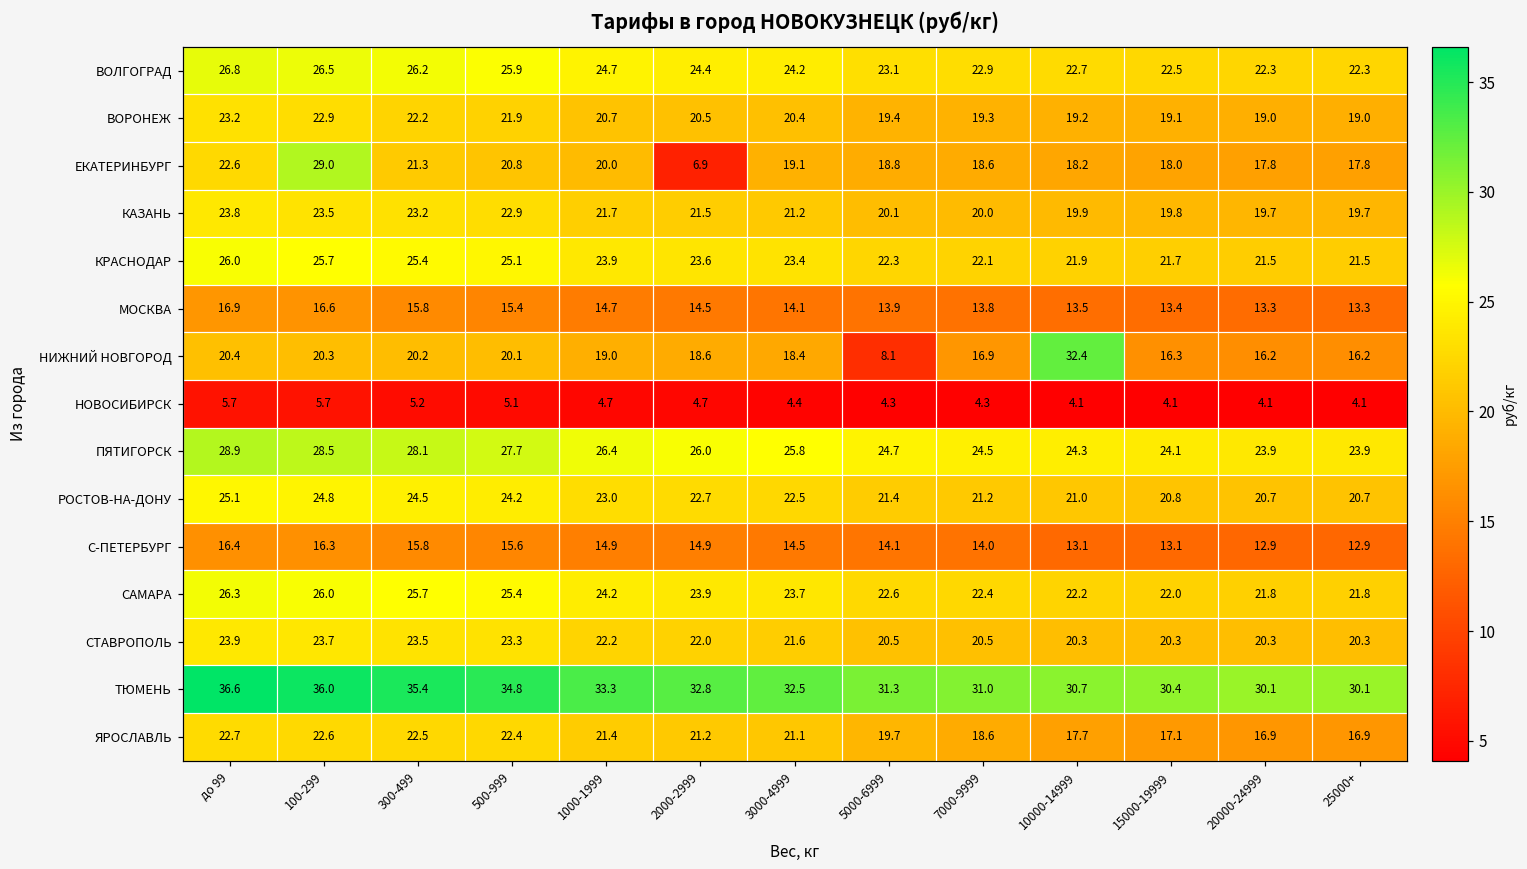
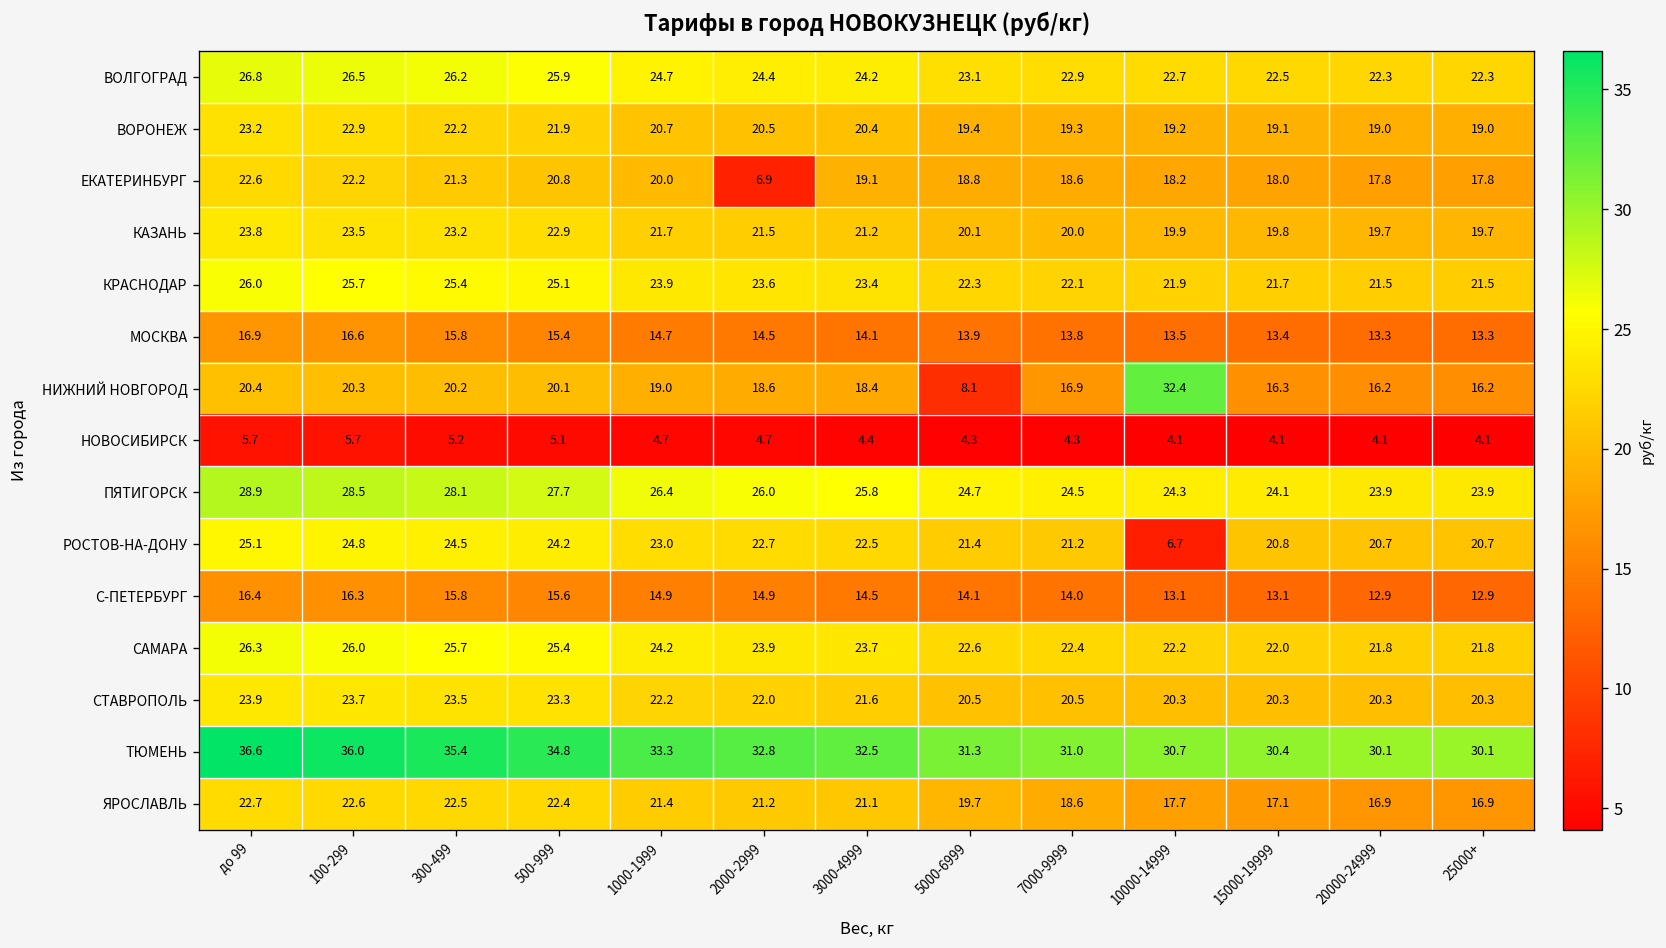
  {
    "ВОЛГОГРАД": {
      "до 99": 26.8,
      "100-299": 26.5,
      "300-499": 26.2,
      "500-999": 25.9,
      "1000-1999": 24.7,
      "2000-2999": 24.4,
      "3000-4999": 24.2,
      "5000-6999": 23.1,
      "7000-9999": 22.9,
      "10000-14999": 22.7,
      "15000-19999": 22.5,
      "20000-24999": 22.3,
      "25000+": 22.3
    },
    "ВОРОНЕЖ": {
      "до 99": 23.2,
      "100-299": 22.9,
      "300-499": 22.2,
      "500-999": 21.9,
      "1000-1999": 20.7,
      "2000-2999": 20.5,
      "3000-4999": 20.4,
      "5000-6999": 19.4,
      "7000-9999": 19.3,
      "10000-14999": 19.2,
      "15000-19999": 19.1,
      "20000-24999": 19.0,
      "25000+": 19.0
    },
    "ЕКАТЕРИНБУРГ": {
      "до 99": 22.6,
-     "100-299": 29.0,
+     "100-299": 22.2,
      "300-499": 21.3,
      "500-999": 20.8,
      "1000-1999": 20.0,
      "2000-2999": 6.9,
      "3000-4999": 19.1,
      "5000-6999": 18.8,
      "7000-9999": 18.6,
      "10000-14999": 18.2,
      "15000-19999": 18.0,
      "20000-24999": 17.8,
      "25000+": 17.8
    },
    "КАЗАНЬ": {
      "до 99": 23.8,
      "100-299": 23.5,
      "300-499": 23.2,
      "500-999": 22.9,
      "1000-1999": 21.7,
      "2000-2999": 21.5,
      "3000-4999": 21.2,
      "5000-6999": 20.1,
      "7000-9999": 20.0,
      "10000-14999": 19.9,
      "15000-19999": 19.8,
      "20000-24999": 19.7,
      "25000+": 19.7
    },
    "КРАСНОДАР": {
      "до 99": 26.0,
      "100-299": 25.7,
      "300-499": 25.4,
      "500-999": 25.1,
      "1000-1999": 23.9,
      "2000-2999": 23.6,
      "3000-4999": 23.4,
      "5000-6999": 22.3,
      "7000-9999": 22.1,
      "10000-14999": 21.9,
      "15000-19999": 21.7,
      "20000-24999": 21.5,
      "25000+": 21.5
    },
    "МОСКВА": {
      "до 99": 16.9,
      "100-299": 16.6,
      "300-499": 15.8,
      "500-999": 15.4,
      "1000-1999": 14.7,
      "2000-2999": 14.5,
      "3000-4999": 14.1,
      "5000-6999": 13.9,
      "7000-9999": 13.8,
      "10000-14999": 13.5,
      "15000-19999": 13.4,
      "20000-24999": 13.3,
      "25000+": 13.3
    },
    "НИЖНИЙ НОВГОРОД": {
      "до 99": 20.4,
      "100-299": 20.3,
      "300-499": 20.2,
      "500-999": 20.1,
      "1000-1999": 19.0,
      "2000-2999": 18.6,
      "3000-4999": 18.4,
      "5000-6999": 8.1,
      "7000-9999": 16.9,
      "10000-14999": 32.4,
      "15000-19999": 16.3,
      "20000-24999": 16.2,
      "25000+": 16.2
    },
    "НОВОСИБИРСК": {
      "до 99": 5.7,
      "100-299": 5.7,
      "300-499": 5.2,
      "500-999": 5.1,
      "1000-1999": 4.7,
      "2000-2999": 4.7,
      "3000-4999": 4.4,
      "5000-6999": 4.3,
      "7000-9999": 4.3,
      "10000-14999": 4.1,
      "15000-19999": 4.1,
      "20000-24999": 4.1,
      "25000+": 4.1
    },
    "ПЯТИГОРСК": {
      "до 99": 28.9,
      "100-299": 28.5,
      "300-499": 28.1,
      "500-999": 27.7,
      "1000-1999": 26.4,
      "2000-2999": 26.0,
      "3000-4999": 25.8,
      "5000-6999": 24.7,
      "7000-9999": 24.5,
      "10000-14999": 24.3,
      "15000-19999": 24.1,
      "20000-24999": 23.9,
      "25000+": 23.9
    },
    "РОСТОВ-НА-ДОНУ": {
      "до 99": 25.1,
      "100-299": 24.8,
      "300-499": 24.5,
      "500-999": 24.2,
      "1000-1999": 23.0,
      "2000-2999": 22.7,
      "3000-4999": 22.5,
      "5000-6999": 21.4,
      "7000-9999": 21.2,
-     "10000-14999": 21.0,
+     "10000-14999": 6.7,
      "15000-19999": 20.8,
      "20000-24999": 20.7,
      "25000+": 20.7
    },
    "С-ПЕТЕРБУРГ": {
      "до 99": 16.4,
      "100-299": 16.3,
      "300-499": 15.8,
      "500-999": 15.6,
      "1000-1999": 14.9,
      "2000-2999": 14.9,
      "3000-4999": 14.5,
      "5000-6999": 14.1,
      "7000-9999": 14.0,
      "10000-14999": 13.1,
      "15000-19999": 13.1,
      "20000-24999": 12.9,
      "25000+": 12.9
    },
    "САМАРА": {
      "до 99": 26.3,
      "100-299": 26.0,
      "300-499": 25.7,
      "500-999": 25.4,
      "1000-1999": 24.2,
      "2000-2999": 23.9,
      "3000-4999": 23.7,
      "5000-6999": 22.6,
      "7000-9999": 22.4,
      "10000-14999": 22.2,
      "15000-19999": 22.0,
      "20000-24999": 21.8,
      "25000+": 21.8
    },
    "СТАВРОПОЛЬ": {
      "до 99": 23.9,
      "100-299": 23.7,
      "300-499": 23.5,
      "500-999": 23.3,
      "1000-1999": 22.2,
      "2000-2999": 22.0,
      "3000-4999": 21.6,
      "5000-6999": 20.5,
      "7000-9999": 20.5,
      "10000-14999": 20.3,
      "15000-19999": 20.3,
      "20000-24999": 20.3,
      "25000+": 20.3
    },
    "ТЮМЕНЬ": {
      "до 99": 36.6,
      "100-299": 36.0,
      "300-499": 35.4,
      "500-999": 34.8,
      "1000-1999": 33.3,
      "2000-2999": 32.8,
      "3000-4999": 32.5,
      "5000-6999": 31.3,
      "7000-9999": 31.0,
      "10000-14999": 30.7,
      "15000-19999": 30.4,
      "20000-24999": 30.1,
      "25000+": 30.1
    },
    "ЯРОСЛАВЛЬ": {
      "до 99": 22.7,
      "100-299": 22.6,
      "300-499": 22.5,
      "500-999": 22.4,
      "1000-1999": 21.4,
      "2000-2999": 21.2,
      "3000-4999": 21.1,
      "5000-6999": 19.7,
      "7000-9999": 18.6,
      "10000-14999": 17.7,
      "15000-19999": 17.1,
      "20000-24999": 16.9,
      "25000+": 16.9
    }
  }
